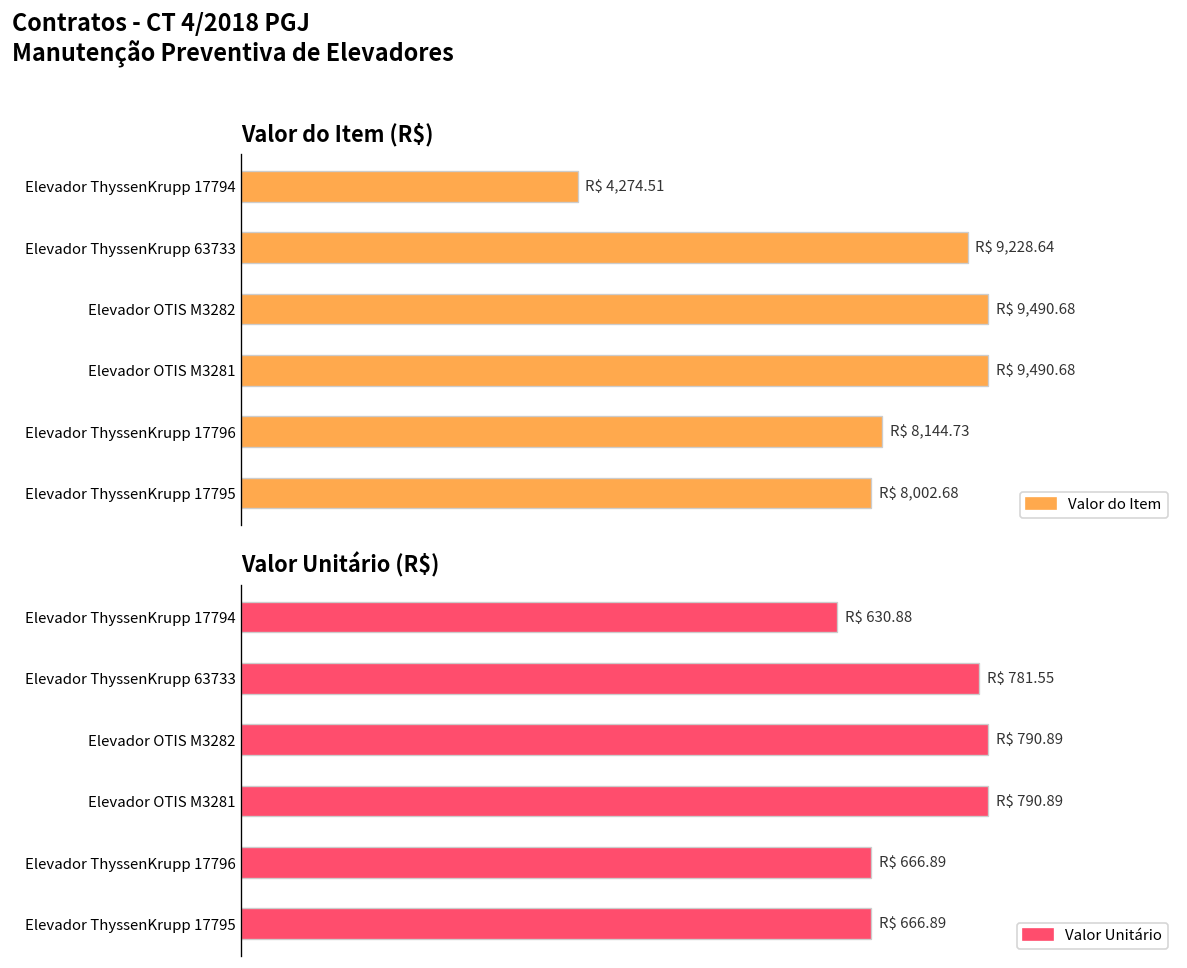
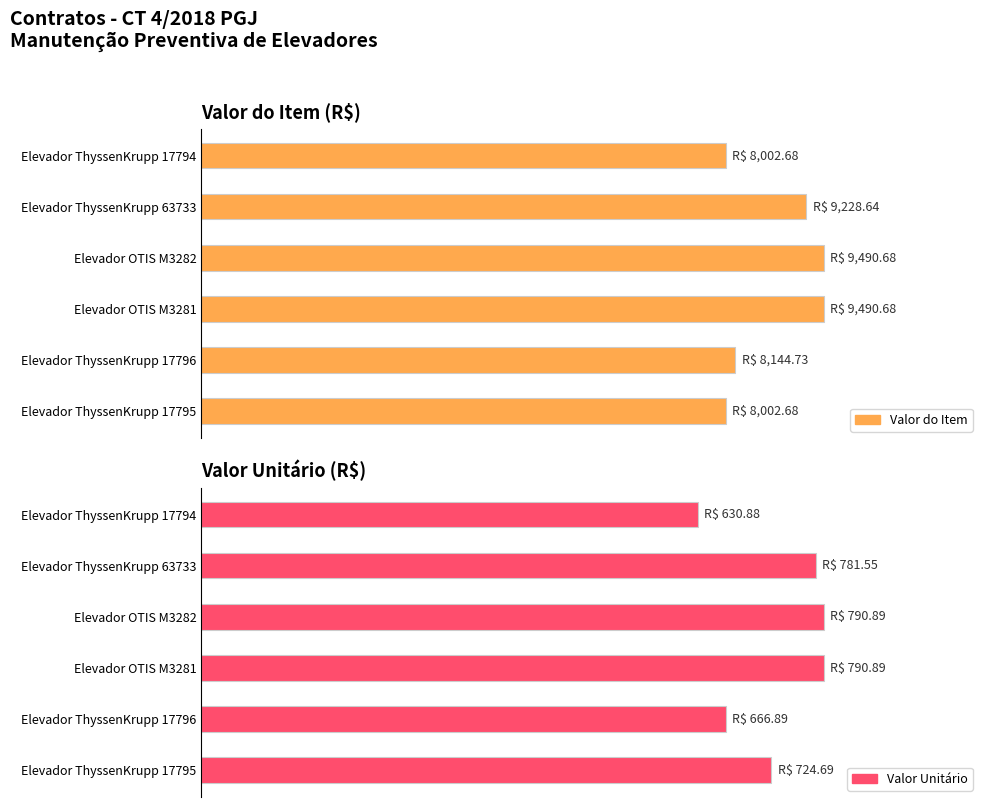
  {
    "Valor do Item (R$)": {
-     "Elevador ThyssenKrupp 17794": "4,274.51",
+     "Elevador ThyssenKrupp 17794": "8,002.68",
      "Elevador ThyssenKrupp 63733": "9,228.64",
      "Elevador OTIS M3282": "9,490.68",
      "Elevador OTIS M3281": "9,490.68",
      "Elevador ThyssenKrupp 17796": "8,144.73",
      "Elevador ThyssenKrupp 17795": "8,002.68"
    },
    "Valor Unitário (R$)": {
      "Elevador ThyssenKrupp 17794": "630.88",
      "Elevador ThyssenKrupp 63733": "781.55",
      "Elevador OTIS M3282": "790.89",
      "Elevador OTIS M3281": "790.89",
      "Elevador ThyssenKrupp 17796": "666.89",
-     "Elevador ThyssenKrupp 17795": "666.89"
+     "Elevador ThyssenKrupp 17795": "724.69"
    }
  }
